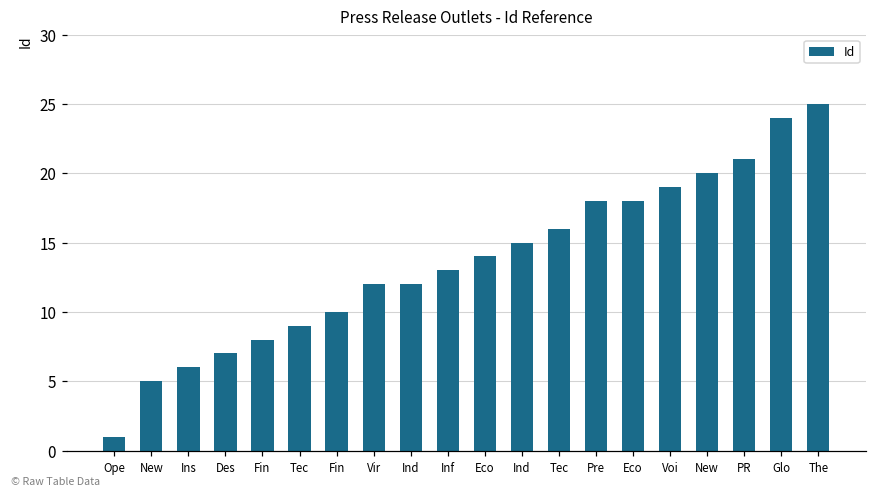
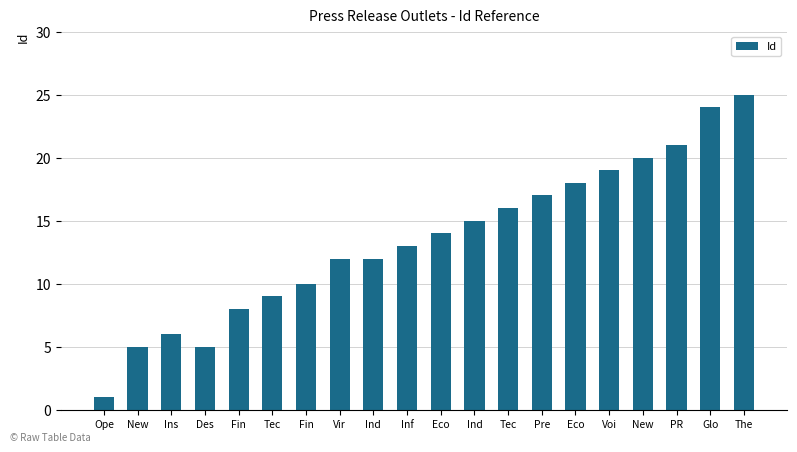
  {
    "Ope": 1,
    "Ins": 6,
-   "Des": 7,
+   "Des": 5,
    "Vir": 12,
    "Inf": 13,
-   "Pre": 18,
+   "Pre": 17,
    "Voi": 19,
    "PR": 21,
    "Glo": 24,
    "The": 25
  }
